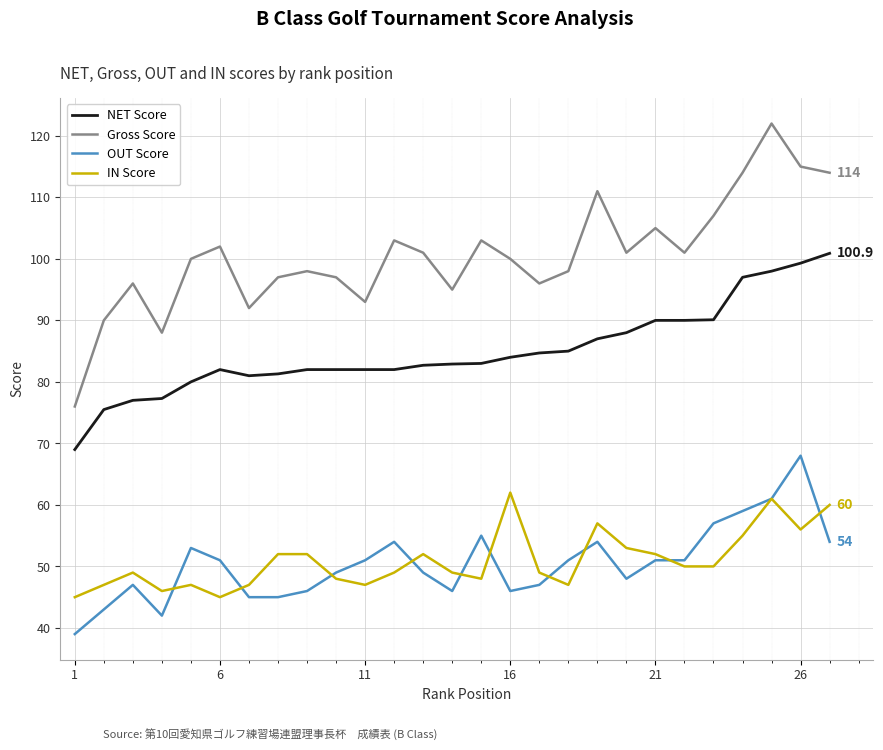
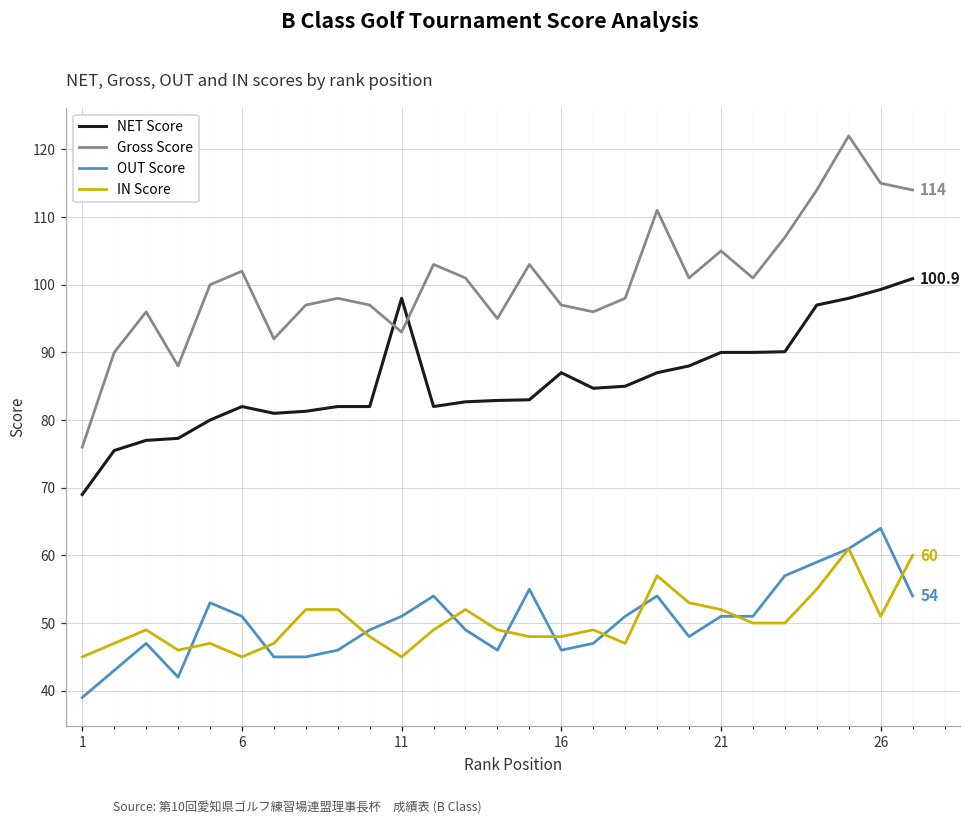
  {
    "NET Score": {
      "1": 69,
      "6": 82,
-     "11": 82,
-     "16": 84,
+     "11": 98,
+     "16": 87,
      "21": 90,
      "26": 99
    },
    "Gross Score": {
      "1": 76,
      "6": 102,
      "11": 93,
-     "16": 100,
+     "16": 97,
      "21": 105,
      "26": 115
    },
    "OUT Score": {
      "1": 39,
      "6": 51,
      "11": 51,
      "16": 46,
      "21": 51,
-     "26": 68
+     "26": 64
    },
    "IN Score": {
      "1": 45,
      "6": 45,
-     "11": 47,
-     "16": 62,
+     "11": 45,
+     "16": 48,
      "21": 52,
-     "26": 56
+     "26": 51
    }
  }
